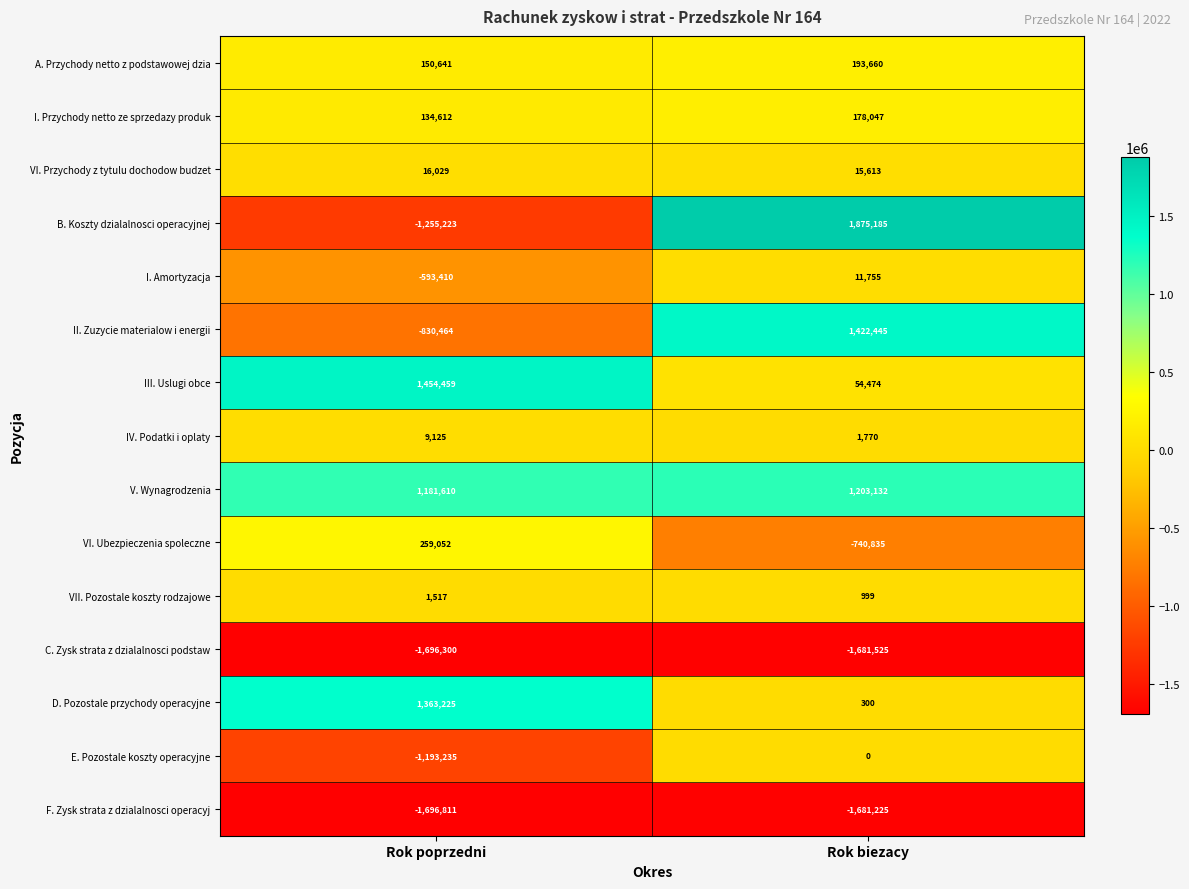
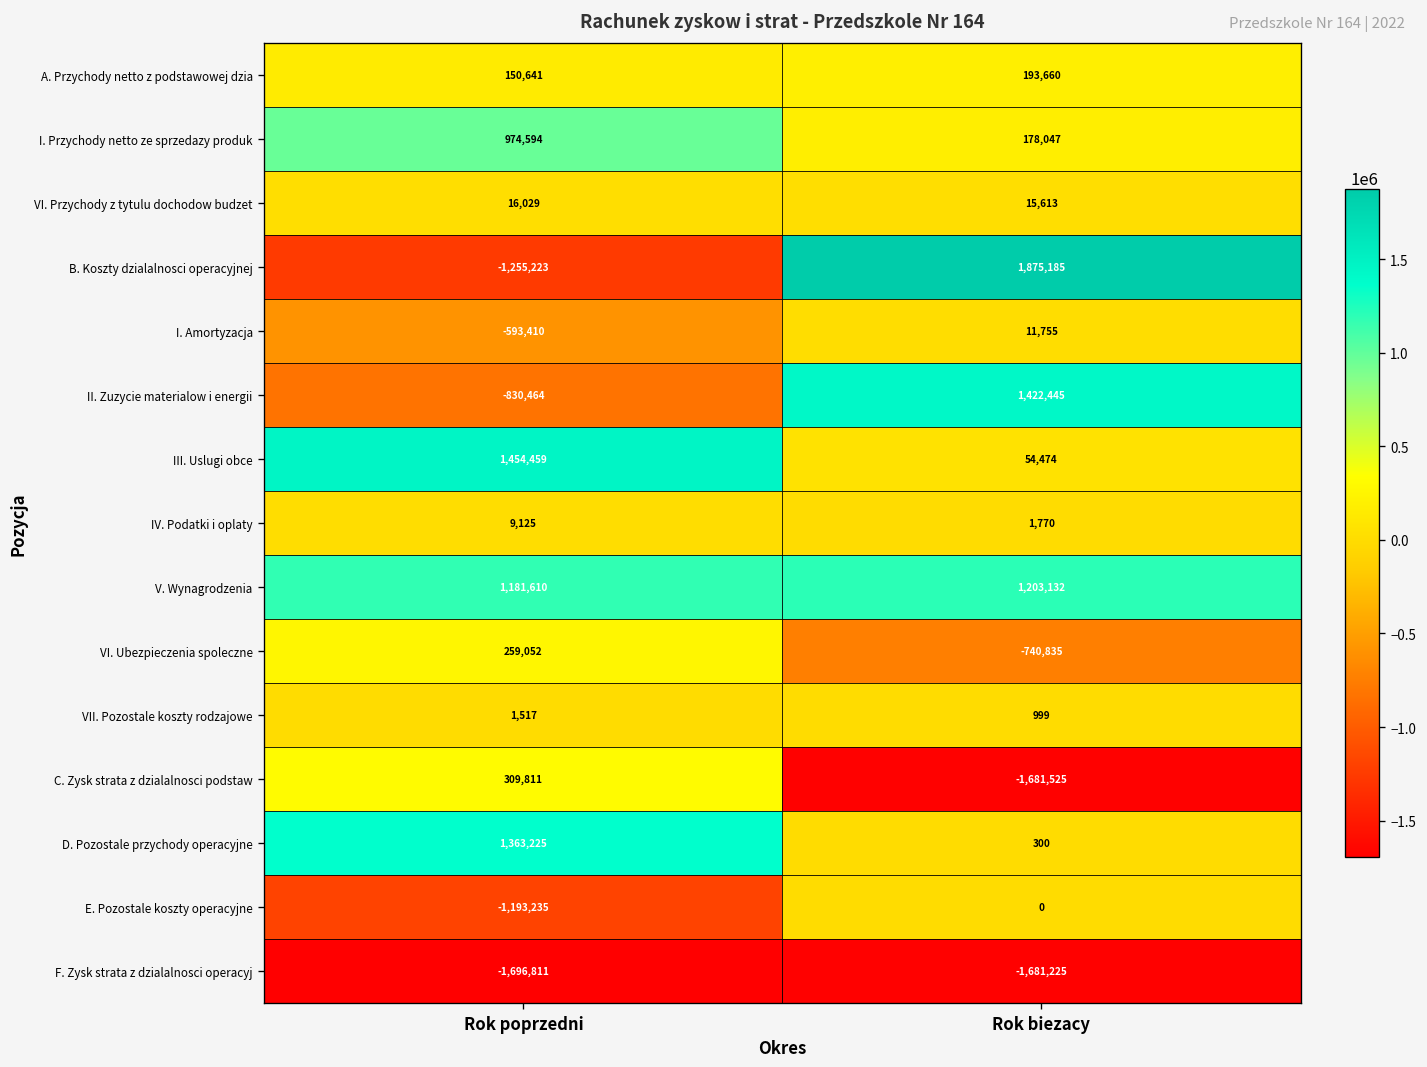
  {
    "A. Przychody netto z podstawowej dzia": {
      "Rok poprzedni": "150,641",
      "Rok biezacy": "193,660"
    },
    "I. Przychody netto ze sprzedazy produk": {
-     "Rok poprzedni": "134,612",
+     "Rok poprzedni": "974,594",
      "Rok biezacy": "178,047"
    },
    "VI. Przychody z tytulu dochodow budzet": {
      "Rok poprzedni": "16,029",
      "Rok biezacy": "15,613"
    },
    "B. Koszty dzialalnosci operacyjnej": {
      "Rok poprzedni": "-1,255,223",
      "Rok biezacy": "1,875,185"
    },
    "I. Amortyzacja": {
      "Rok poprzedni": "-593,410",
      "Rok biezacy": "11,755"
    },
    "II. Zuzycie materialow i energii": {
      "Rok poprzedni": "-830,464",
      "Rok biezacy": "1,422,445"
    },
    "III. Uslugi obce": {
      "Rok poprzedni": "1,454,459",
      "Rok biezacy": "54,474"
    },
    "IV. Podatki i oplaty": {
      "Rok poprzedni": "9,125",
      "Rok biezacy": "1,770"
    },
    "V. Wynagrodzenia": {
      "Rok poprzedni": "1,181,610",
      "Rok biezacy": "1,203,132"
    },
    "VI. Ubezpieczenia spoleczne": {
      "Rok poprzedni": "259,052",
      "Rok biezacy": "-740,835"
    },
    "VII. Pozostale koszty rodzajowe": {
      "Rok poprzedni": "1,517",
      "Rok biezacy": "999"
    },
    "C. Zysk strata z dzialalnosci podstaw": {
-     "Rok poprzedni": "-1,696,300",
+     "Rok poprzedni": "309,811",
      "Rok biezacy": "-1,681,525"
    },
    "D. Pozostale przychody operacyjne": {
      "Rok poprzedni": "1,363,225",
      "Rok biezacy": "300"
    },
    "E. Pozostale koszty operacyjne": {
      "Rok poprzedni": "-1,193,235",
      "Rok biezacy": "0"
    },
    "F. Zysk strata z dzialalnosci operacyj": {
      "Rok poprzedni": "-1,696,811",
      "Rok biezacy": "-1,681,225"
    }
  }
